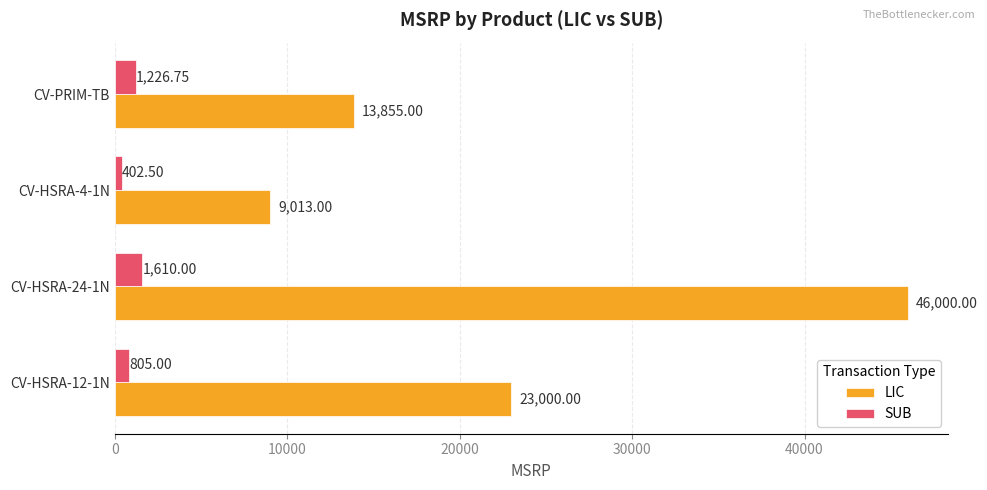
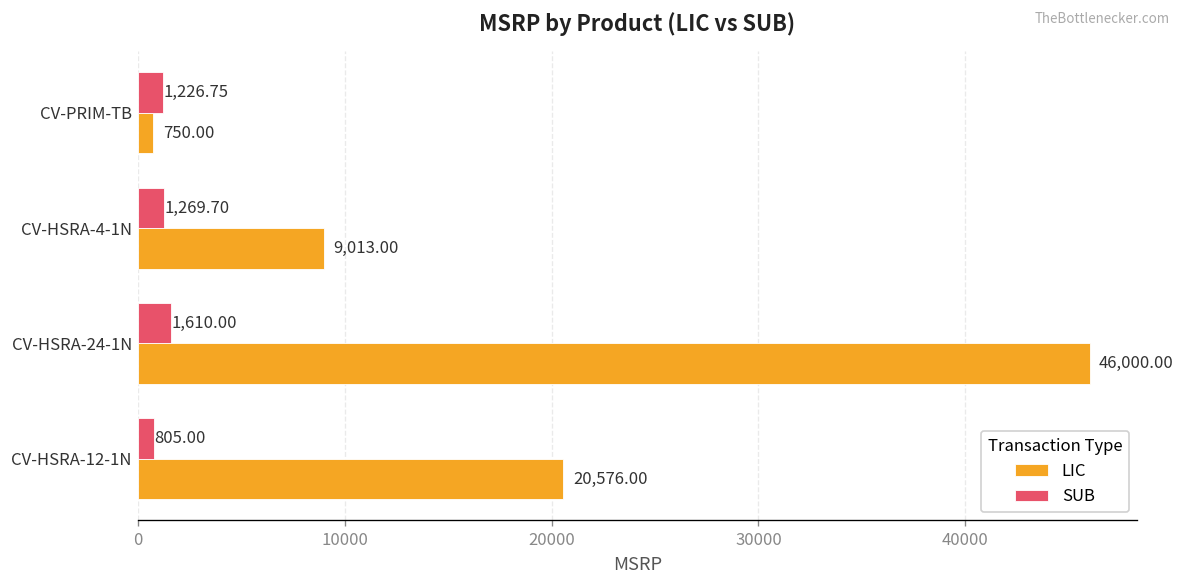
  {
    "LIC": {
-     "CV-PRIM-TB": "13,855.00",
+     "CV-PRIM-TB": "750.00",
      "CV-HSRA-4-1N": "9,013.00",
      "CV-HSRA-24-1N": "46,000.00",
-     "CV-HSRA-12-1N": "23,000.00"
+     "CV-HSRA-12-1N": "20,576.00"
    },
    "SUB": {
      "CV-PRIM-TB": "1,226.75",
-     "CV-HSRA-4-1N": "402.50",
+     "CV-HSRA-4-1N": "1,269.70",
      "CV-HSRA-24-1N": "1,610.00",
      "CV-HSRA-12-1N": "805.00"
    }
  }
